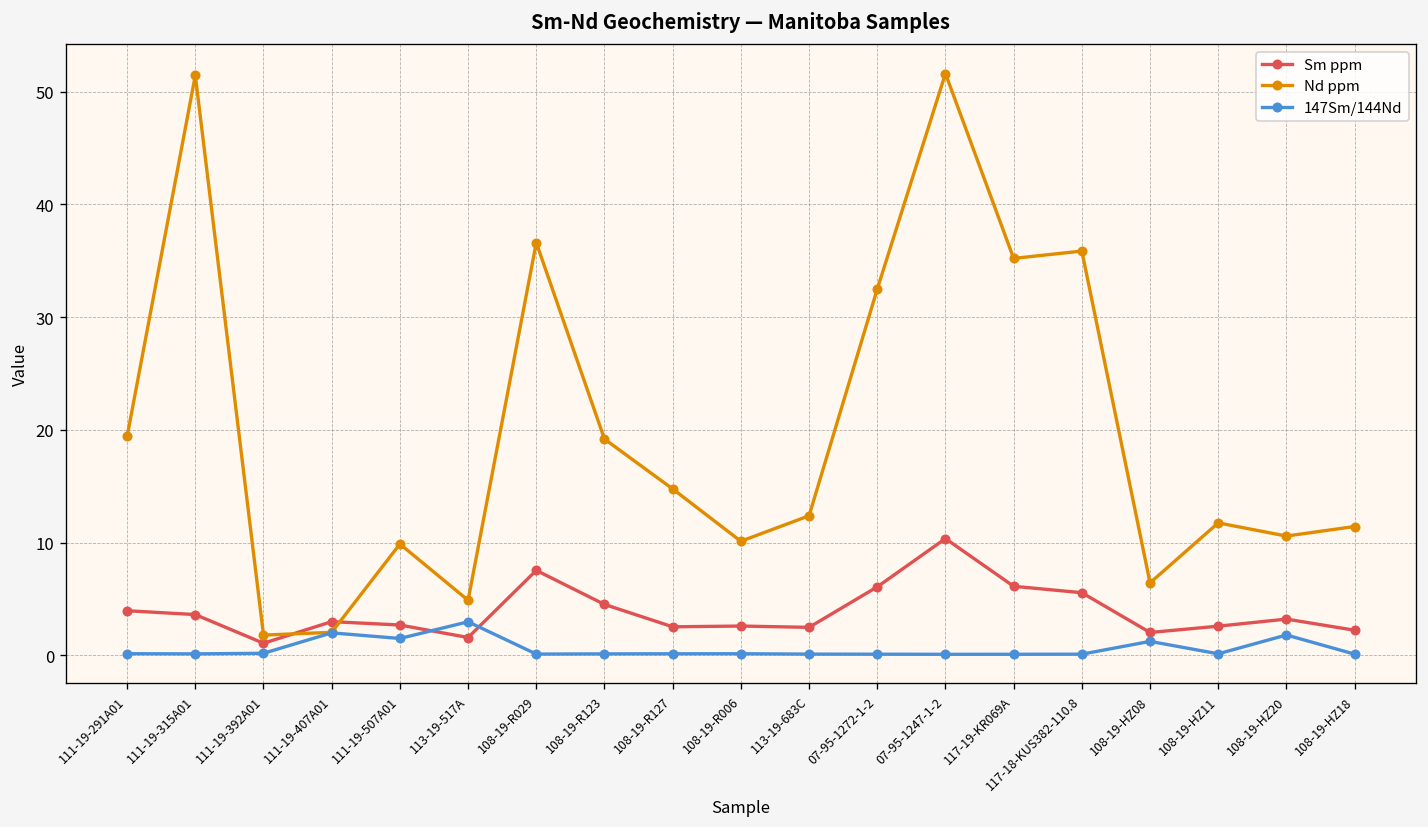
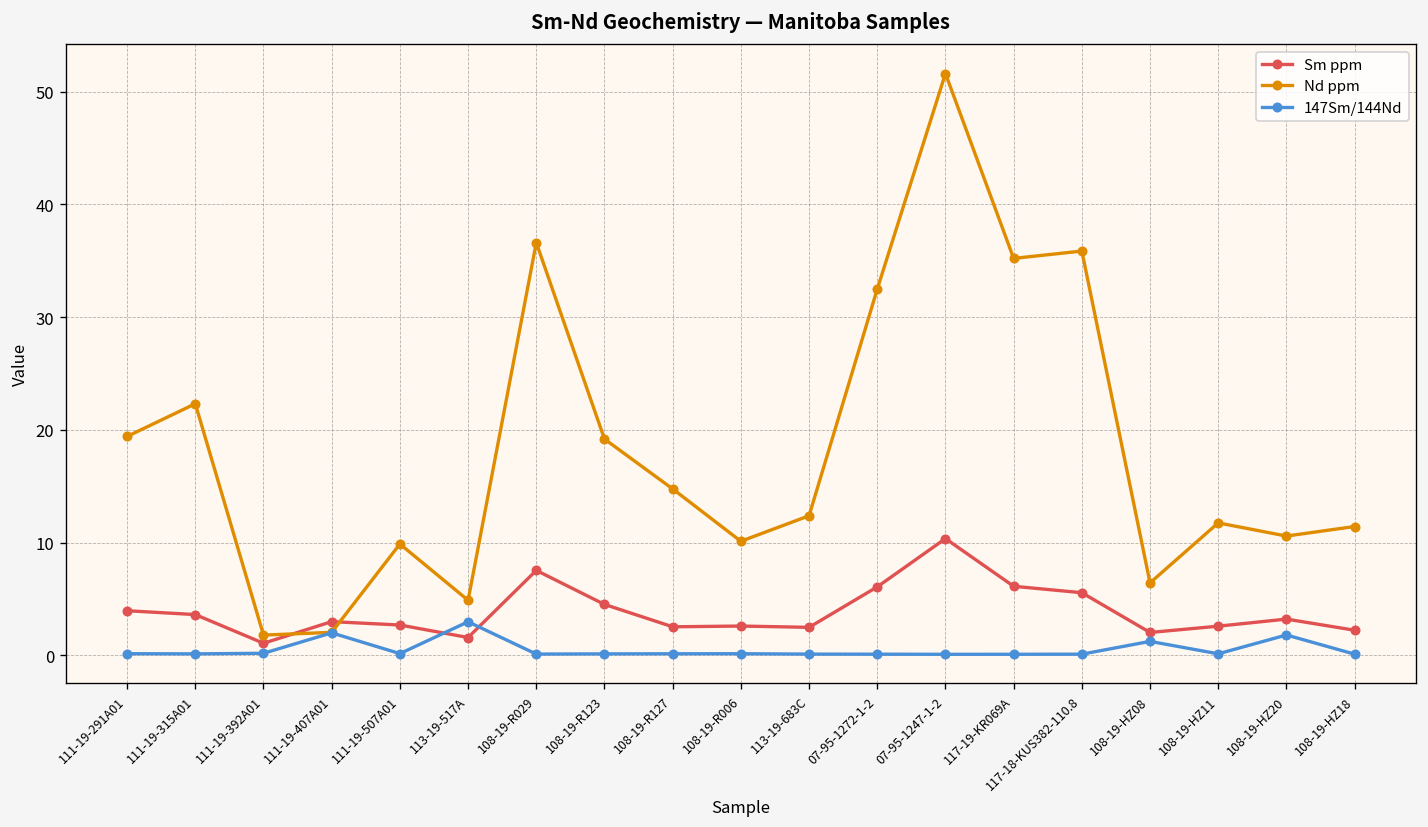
  {
    "Sm ppm": {
      "111-19-291A01": 4,
      "111-19-315A01": 4,
      "111-19-392A01": 1,
      "111-19-407A01": 3,
      "111-19-507A01": 3,
      "113-19-517A": 2,
      "108-19-R029": 8,
      "108-19-R123": 5,
      "108-19-R127": 3,
      "108-19-R006": 3,
      "113-19-683C": 2,
      "07-95-1272-1-2": 6,
      "07-95-1247-1-2": 10,
      "117-19-KR069A": 6,
      "117-18-KUS382-110.8": 6,
      "108-19-HZ08": 2,
      "108-19-HZ11": 3,
      "108-19-HZ20": 3,
      "108-19-HZ18": 2
    },
    "Nd ppm": {
      "111-19-291A01": 19,
-     "111-19-315A01": 51,
+     "111-19-315A01": 22,
      "111-19-392A01": 2,
      "111-19-507A01": 10,
      "113-19-517A": 5,
      "108-19-R029": 37,
      "108-19-R123": 19,
      "108-19-R127": 15,
      "108-19-R006": 10,
      "113-19-683C": 12,
      "07-95-1272-1-2": 32,
      "07-95-1247-1-2": 52,
      "117-19-KR069A": 35,
      "117-18-KUS382-110.8": 36,
      "108-19-HZ08": 6,
      "108-19-HZ11": 12,
      "108-19-HZ20": 11,
      "108-19-HZ18": 11
    },
    "147Sm/144Nd": {
      "111-19-291A01": 0,
      "111-19-315A01": 0,
      "111-19-392A01": 0,
-     "111-19-507A01": 2,
+     "111-19-507A01": 0,
      "113-19-517A": 3,
      "108-19-R029": 0,
      "108-19-R123": 0,
      "108-19-R127": 0,
      "108-19-R006": 0,
      "113-19-683C": 0,
      "07-95-1272-1-2": 0,
      "07-95-1247-1-2": 0,
      "117-19-KR069A": 0,
      "117-18-KUS382-110.8": 0,
      "108-19-HZ08": 1,
      "108-19-HZ11": 0,
      "108-19-HZ20": 2,
      "108-19-HZ18": 0
    }
  }
